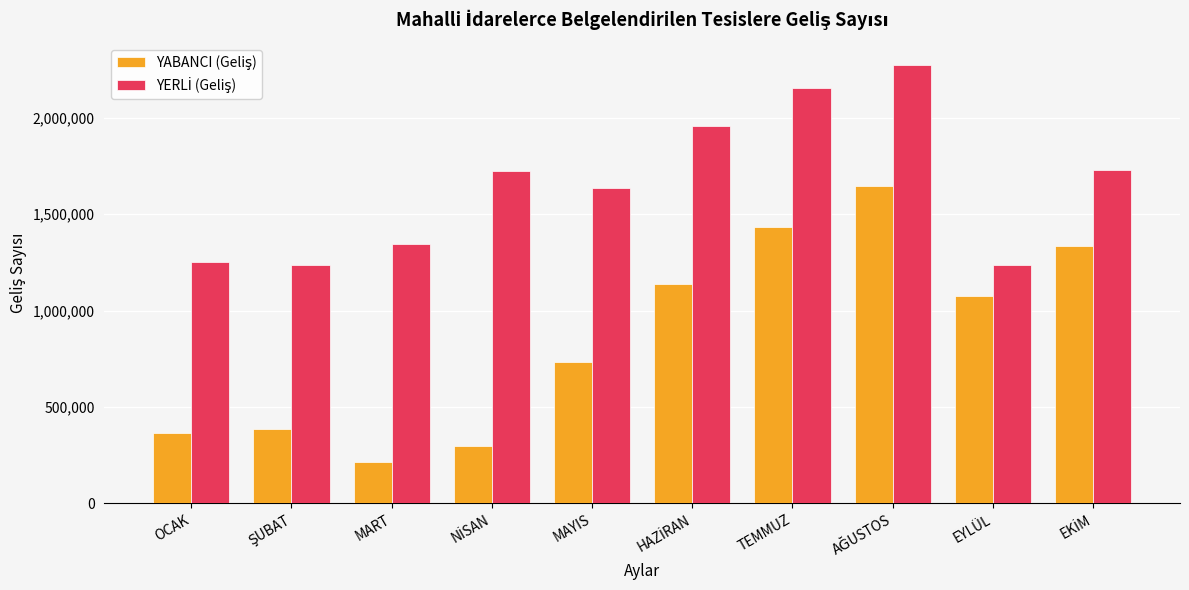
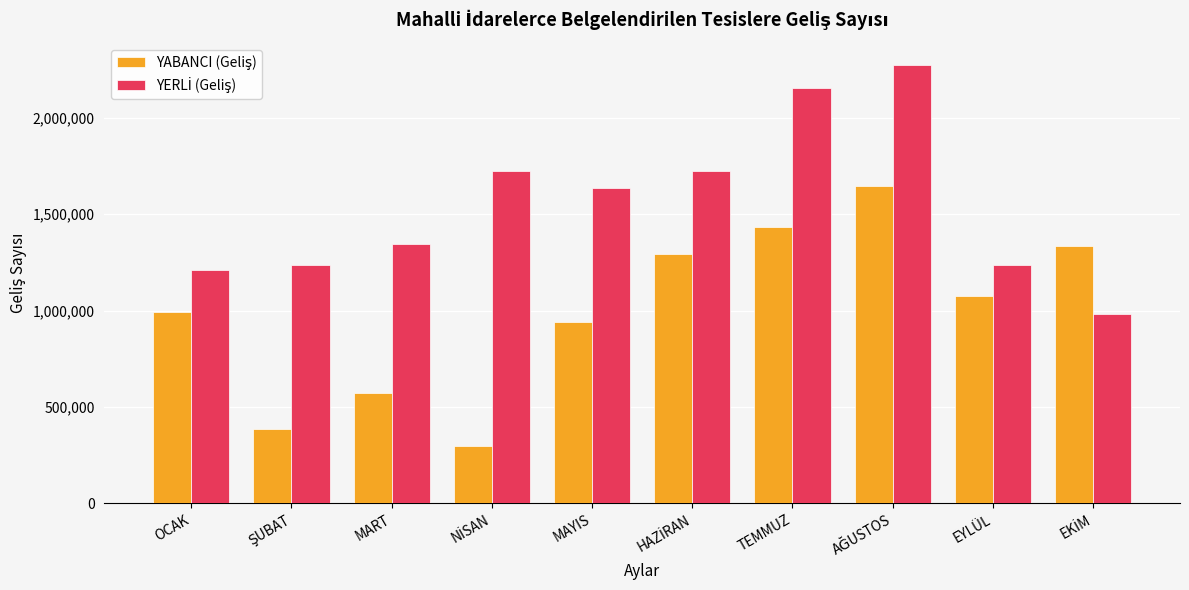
  {
    "YABANCI (Geliş)": {
-     "OCAK": "370,000",
+     "OCAK": "990,000",
      "ŞUBAT": "380,000",
-     "MART": "220,000",
+     "MART": "570,000",
      "NİSAN": "300,000",
-     "MAYIS": "740,000",
-     "HAZİRAN": "1,140,000",
+     "MAYIS": "940,000",
+     "HAZİRAN": "1,290,000",
      "TEMMUZ": "1,430,000",
      "AĞUSTOS": "1,650,000",
      "EYLÜL": "1,080,000",
      "EKİM": "1,340,000"
    },
    "YERLİ (Geliş)": {
-     "OCAK": "1,250,000",
+     "OCAK": "1,210,000",
      "ŞUBAT": "1,230,000",
      "MART": "1,340,000",
      "NİSAN": "1,720,000",
      "MAYIS": "1,630,000",
-     "HAZİRAN": "1,960,000",
+     "HAZİRAN": "1,720,000",
      "TEMMUZ": "2,150,000",
      "AĞUSTOS": "2,270,000",
      "EYLÜL": "1,240,000",
-     "EKİM": "1,730,000"
+     "EKİM": "980,000"
    }
  }
